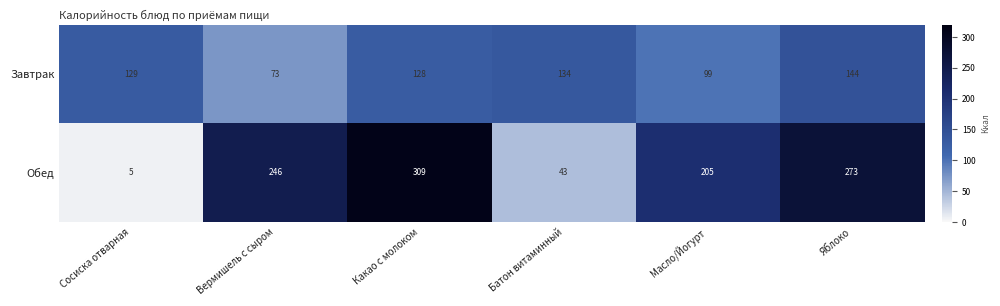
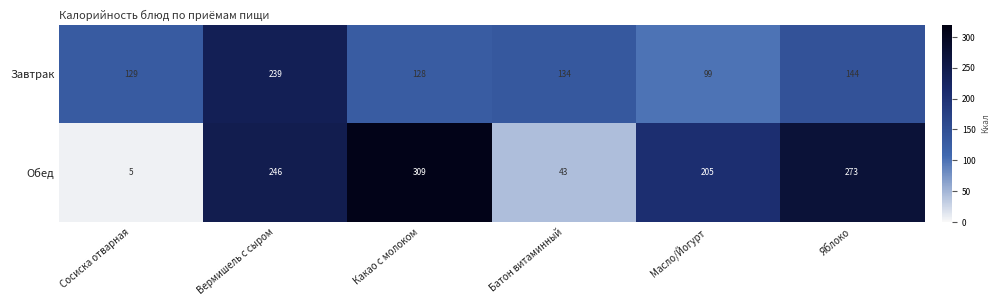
  {
    "Завтрак": {
      "Сосиска отварная": 129,
-     "Вермишель с сыром": 73,
+     "Вермишель с сыром": 239,
      "Какао с молоком": 128,
      "Батон витаминный": 134,
      "Масло/Йогурт": 99,
      "Яблоко": 144
    },
    "Обед": {
      "Сосиска отварная": 5,
      "Вермишель с сыром": 246,
      "Какао с молоком": 309,
      "Батон витаминный": 43,
      "Масло/Йогурт": 205,
      "Яблоко": 273
    }
  }
